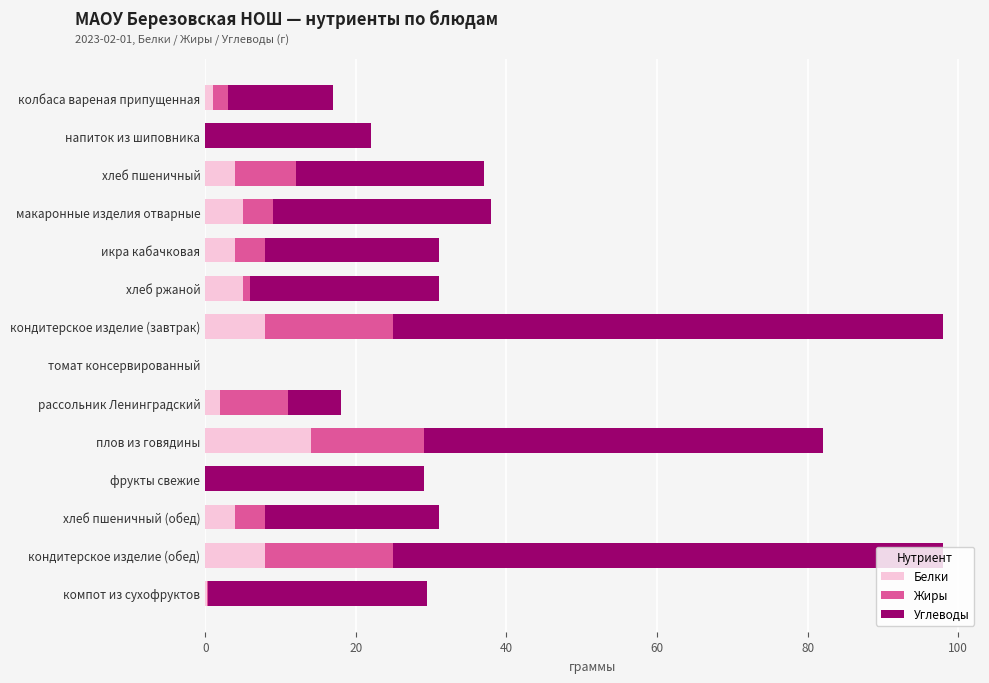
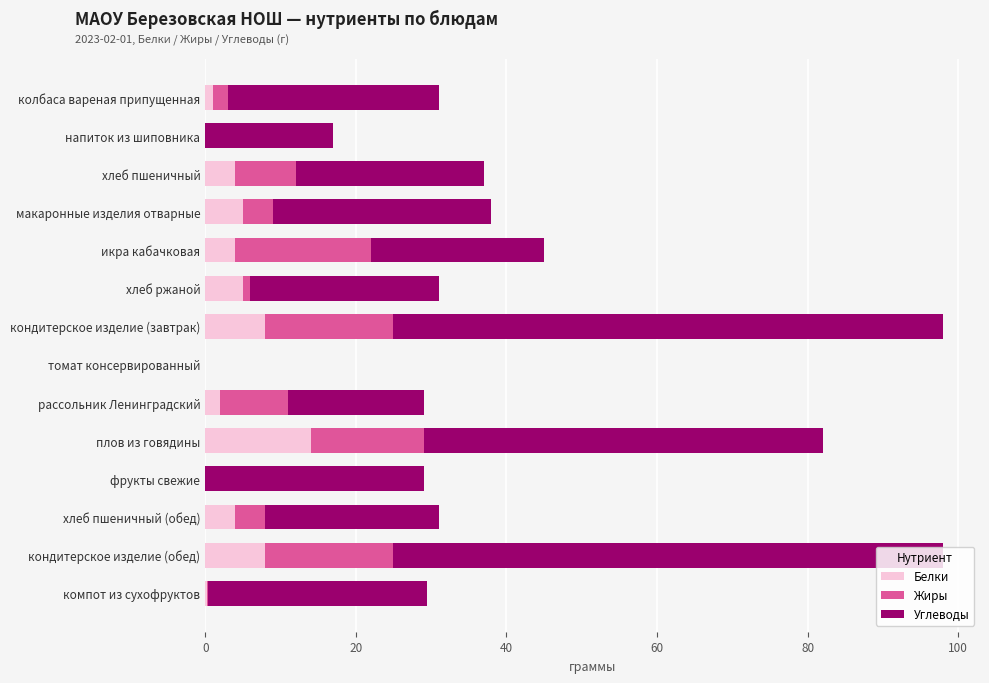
  {
    "Белки": {
      "колбаса вареная припущенная": 1,
      "напиток из шиповника": 0,
      "хлеб пшеничный": 4,
      "макаронные изделия отварные": 5,
      "икра кабачковая": 4,
      "хлеб ржаной": 5,
      "кондитерское изделие (завтрак)": 8,
      "томат консервированный": 0,
      "рассольник Ленинградский": 2,
      "плов из говядины": 14,
      "фрукты свежие": 0,
      "хлеб пшеничный (обед)": 4,
      "кондитерское изделие (обед)": 8
    },
    "Жиры": {
      "колбаса вареная припущенная": 2,
      "напиток из шиповника": 0,
      "хлеб пшеничный": 8,
      "макаронные изделия отварные": 4,
-     "икра кабачковая": 4,
+     "икра кабачковая": 18,
      "хлеб ржаной": 1,
      "кондитерское изделие (завтрак)": 17,
      "томат консервированный": 0,
      "рассольник Ленинградский": 9,
      "плов из говядины": 15,
      "фрукты свежие": 0,
      "хлеб пшеничный (обед)": 4,
      "кондитерское изделие (обед)": 17
    },
    "Углеводы": {
-     "колбаса вареная припущенная": 14,
-     "напиток из шиповника": 22,
+     "колбаса вареная припущенная": 28,
+     "напиток из шиповника": 17,
      "хлеб пшеничный": 25,
      "макаронные изделия отварные": 29,
      "икра кабачковая": 23,
      "хлеб ржаной": 25,
      "кондитерское изделие (завтрак)": 73,
      "томат консервированный": 0,
-     "рассольник Ленинградский": 7,
+     "рассольник Ленинградский": 18,
      "плов из говядины": 53,
      "фрукты свежие": 29,
      "хлеб пшеничный (обед)": 23,
      "компот из сухофруктов": 29
    }
  }
